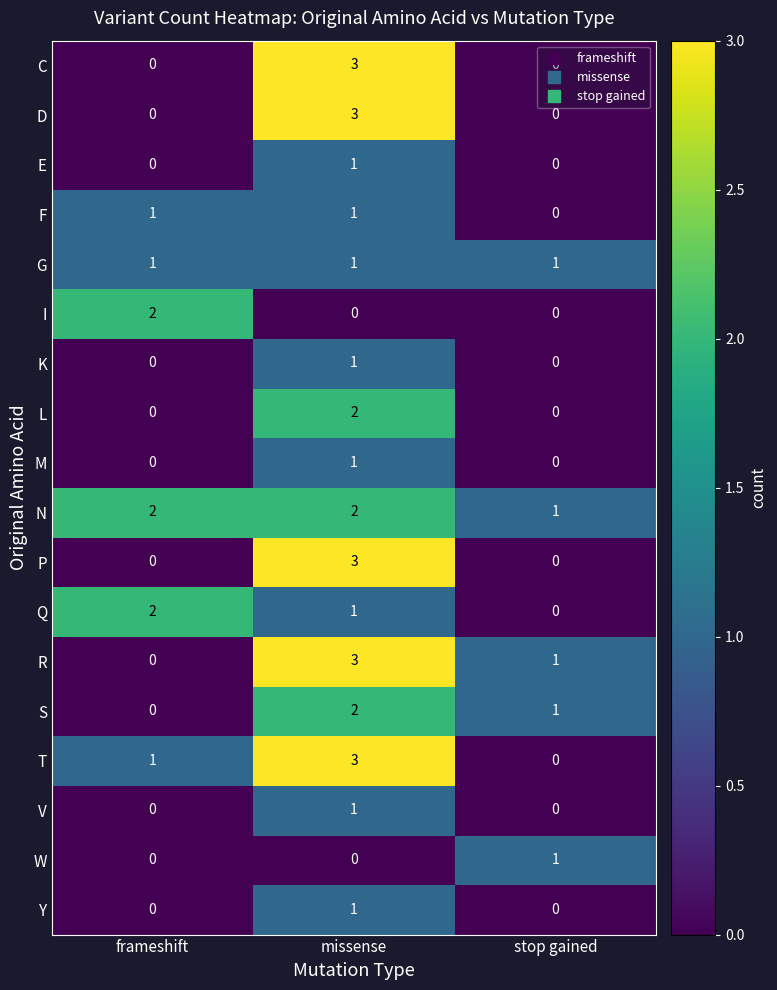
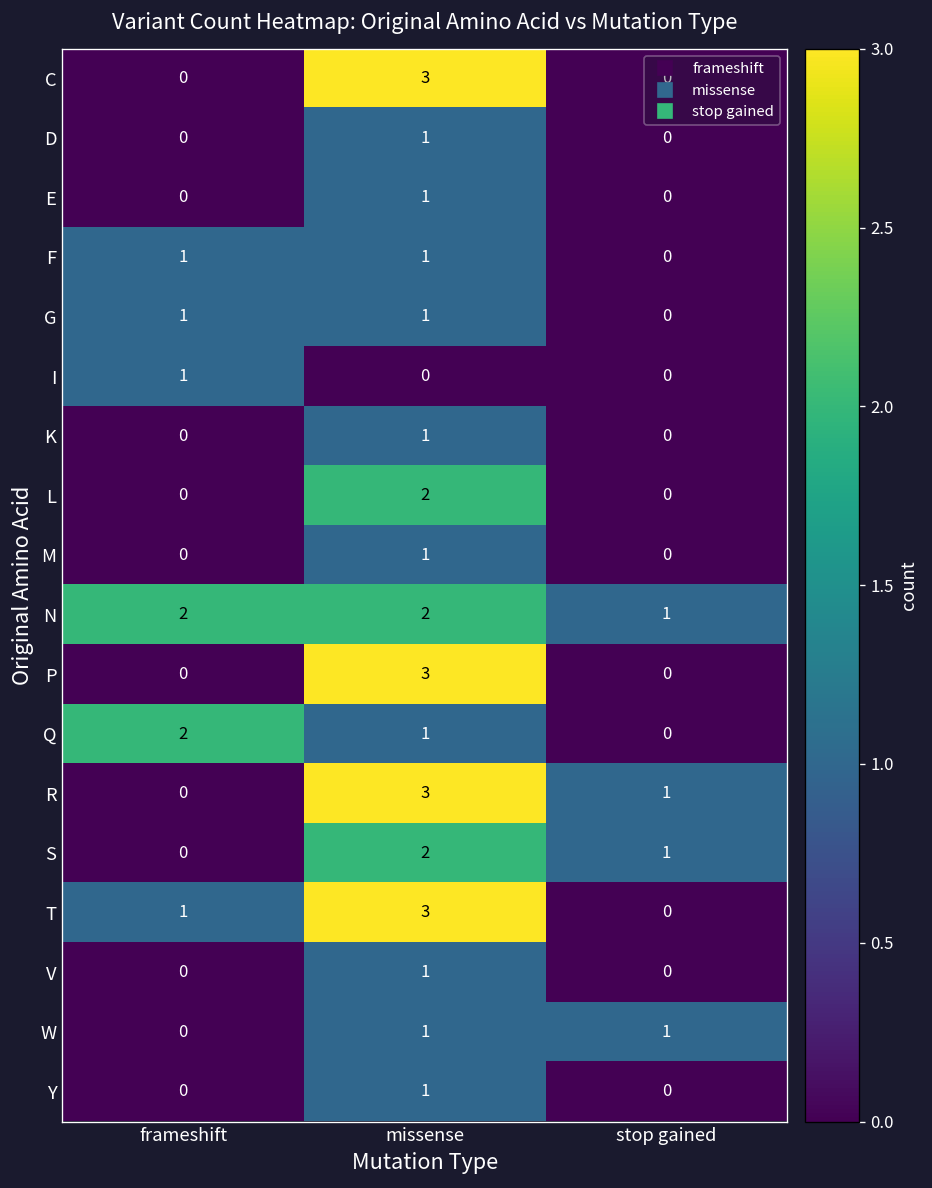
  {
    "C": {
      "frameshift": 0,
      "missense": 3
    },
    "D": {
      "frameshift": 0,
-     "missense": 3
+     "missense": 1
    },
    "E": {
      "frameshift": 0,
      "missense": 1,
      "stop gained": 0
    },
    "F": {
      "frameshift": 1,
      "missense": 1,
      "stop gained": 0
    },
    "G": {
      "frameshift": 1,
      "missense": 1,
-     "stop gained": 1
+     "stop gained": 0
    },
    "I": {
-     "frameshift": 2,
+     "frameshift": 1,
      "missense": 0,
      "stop gained": 0
    },
    "K": {
      "frameshift": 0,
      "missense": 1,
      "stop gained": 0
    },
    "L": {
      "frameshift": 0,
      "missense": 2,
      "stop gained": 0
    },
    "M": {
      "frameshift": 0,
      "missense": 1,
      "stop gained": 0
    },
    "N": {
      "frameshift": 2,
      "missense": 2,
      "stop gained": 1
    },
    "P": {
      "frameshift": 0,
      "missense": 3,
      "stop gained": 0
    },
    "Q": {
      "frameshift": 2,
      "missense": 1,
      "stop gained": 0
    },
    "R": {
      "frameshift": 0,
      "missense": 3,
      "stop gained": 1
    },
    "S": {
      "frameshift": 0,
      "missense": 2,
      "stop gained": 1
    },
    "T": {
      "frameshift": 1,
      "missense": 3,
      "stop gained": 0
    },
    "V": {
      "frameshift": 0,
      "missense": 1,
      "stop gained": 0
    },
    "W": {
      "frameshift": 0,
-     "missense": 0,
+     "missense": 1,
      "stop gained": 1
    },
    "Y": {
      "frameshift": 0,
      "missense": 1,
      "stop gained": 0
    }
  }
